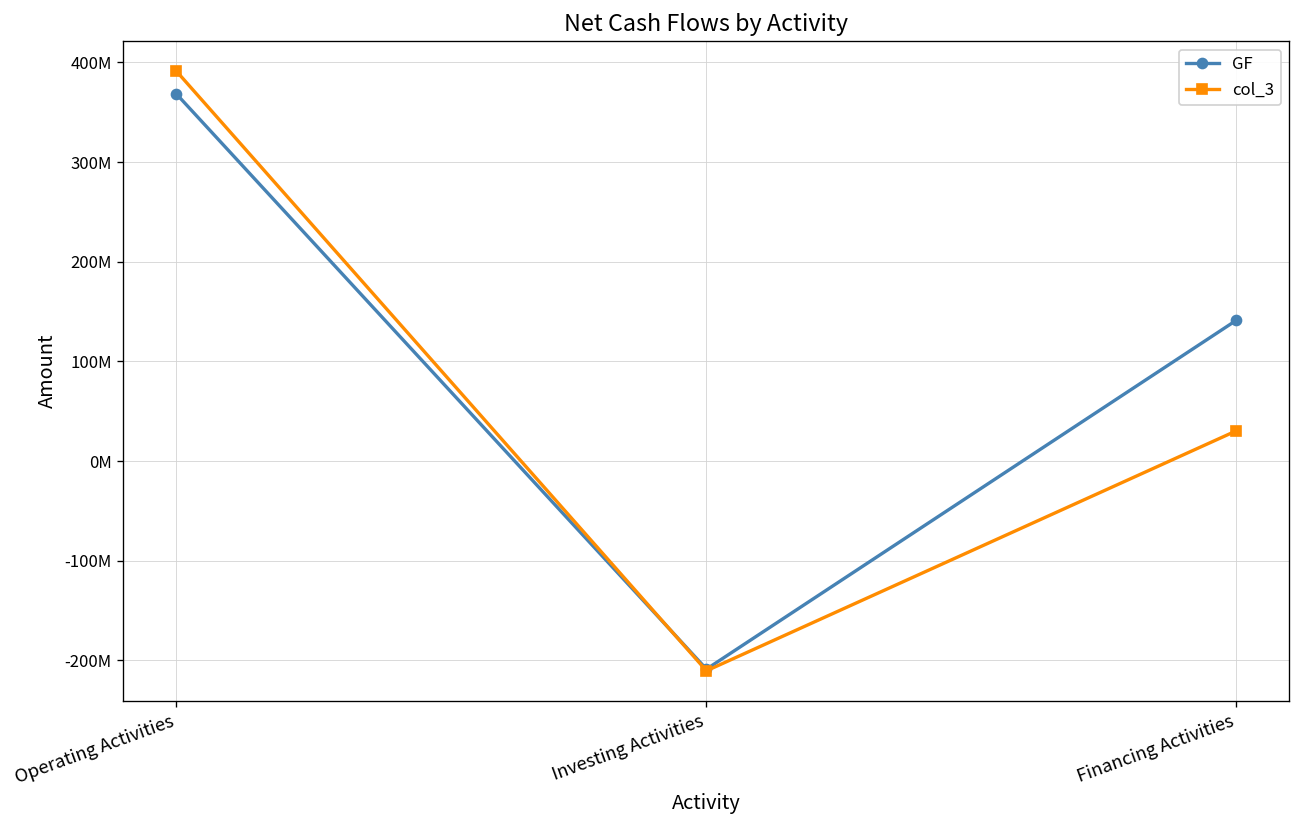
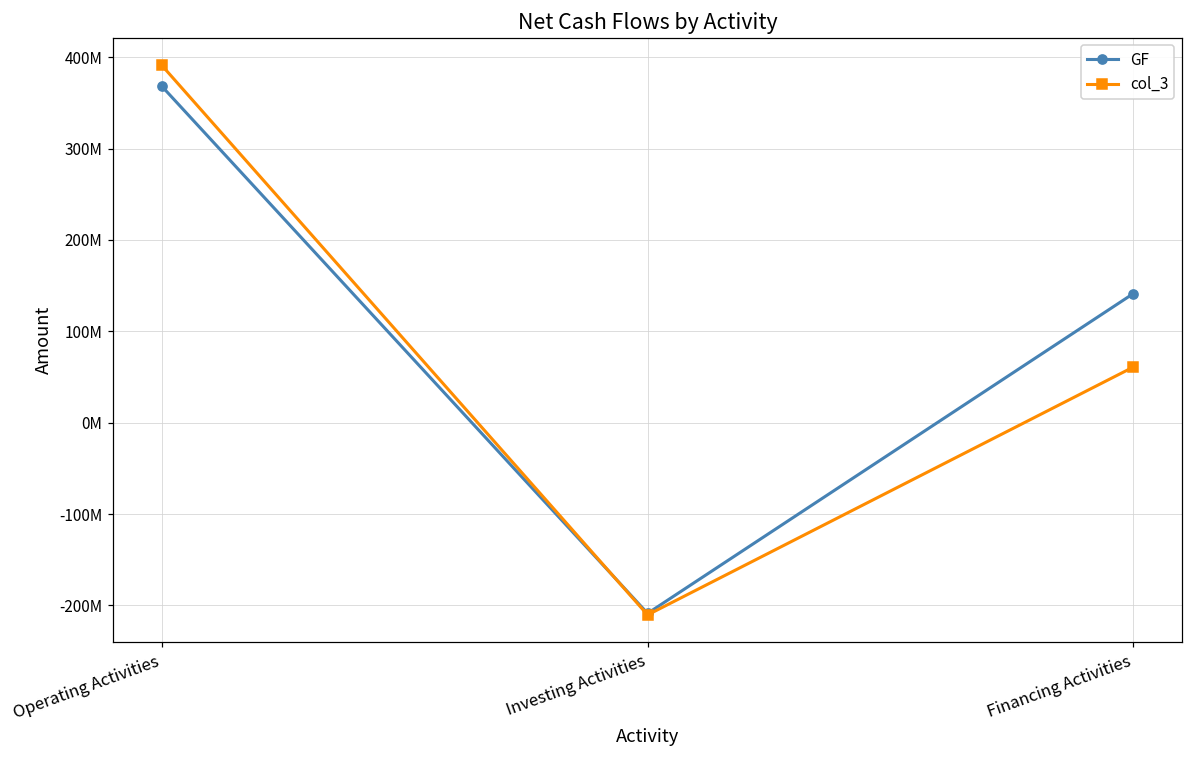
  {
    "GF": {
      "Operating Activities": 370000000,
      "Financing Activities": 140000000
    },
    "col_3": {
      "Operating Activities": 390000000,
-     "Financing Activities": 30000000
+     "Financing Activities": 60000000
    }
  }
